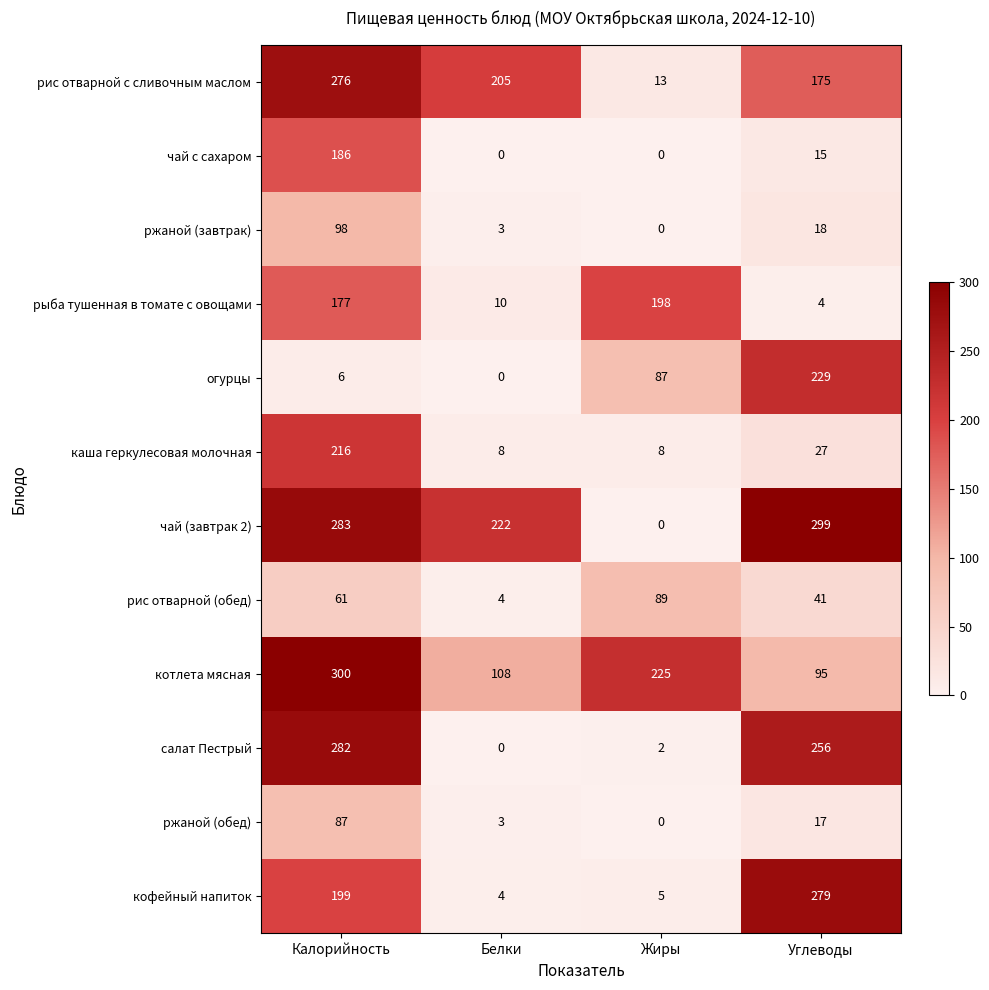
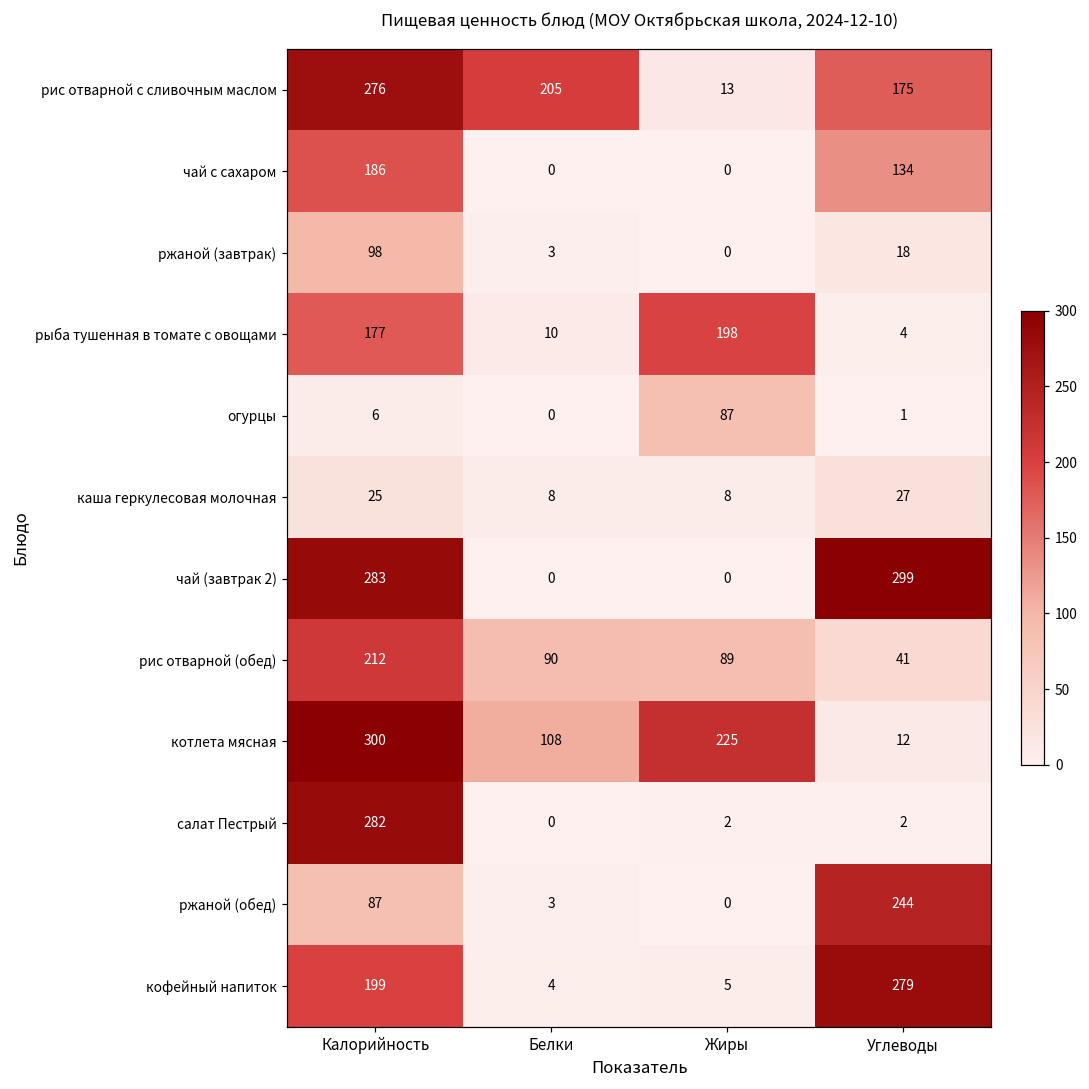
  {
    "рис отварной с сливочным маслом": {
      "Калорийность": 276,
      "Белки": 205,
      "Жиры": 13,
      "Углеводы": 175
    },
    "чай с сахаром": {
      "Калорийность": 186,
      "Белки": 0,
      "Жиры": 0,
-     "Углеводы": 15
+     "Углеводы": 134
    },
    "ржаной (завтрак)": {
      "Калорийность": 98,
      "Белки": 3,
      "Жиры": 0,
      "Углеводы": 18
    },
    "рыба тушенная в томате с овощами": {
      "Калорийность": 177,
      "Белки": 10,
      "Жиры": 198,
      "Углеводы": 4
    },
    "огурцы": {
      "Калорийность": 6,
      "Белки": 0,
      "Жиры": 87,
-     "Углеводы": 229
+     "Углеводы": 1
    },
    "каша геркулесовая молочная": {
-     "Калорийность": 216,
+     "Калорийность": 25,
      "Белки": 8,
      "Жиры": 8,
      "Углеводы": 27
    },
    "чай (завтрак 2)": {
      "Калорийность": 283,
-     "Белки": 222,
+     "Белки": 0,
      "Жиры": 0,
      "Углеводы": 299
    },
    "рис отварной (обед)": {
-     "Калорийность": 61,
-     "Белки": 4,
+     "Калорийность": 212,
+     "Белки": 90,
      "Жиры": 89,
      "Углеводы": 41
    },
    "котлета мясная": {
      "Калорийность": 300,
      "Белки": 108,
      "Жиры": 225,
-     "Углеводы": 95
+     "Углеводы": 12
    },
    "салат Пестрый": {
      "Калорийность": 282,
      "Белки": 0,
      "Жиры": 2,
-     "Углеводы": 256
+     "Углеводы": 2
    },
    "ржаной (обед)": {
      "Калорийность": 87,
      "Белки": 3,
      "Жиры": 0,
-     "Углеводы": 17
+     "Углеводы": 244
    },
    "кофейный напиток": {
      "Калорийность": 199,
      "Белки": 4,
      "Жиры": 5,
      "Углеводы": 279
    }
  }
